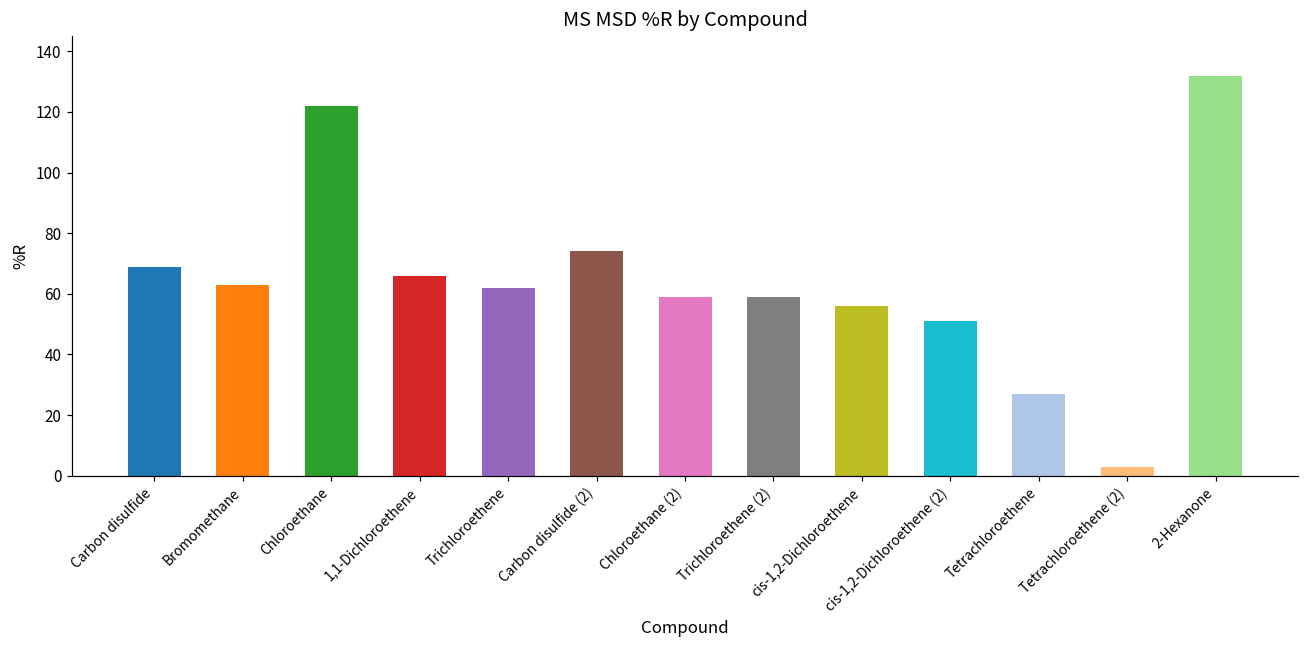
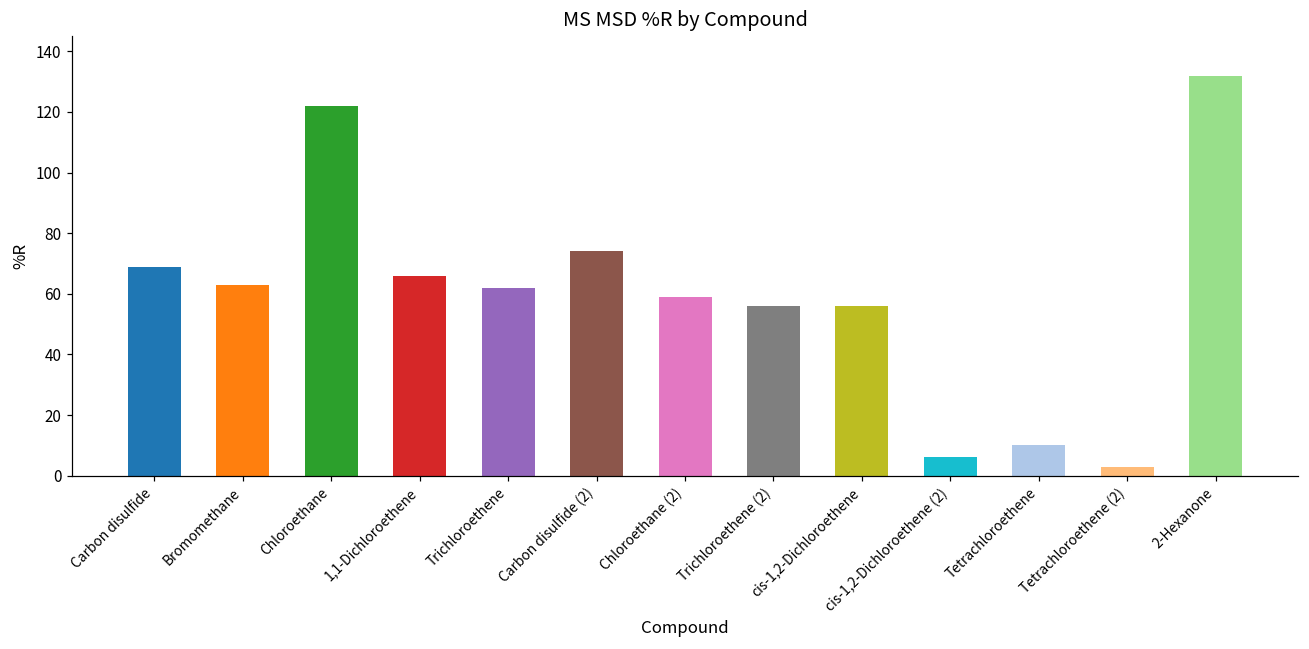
  {
    "Carbon disulfide": 69,
    "Bromomethane": 63,
    "Chloroethane": 122,
    "1,1-Dichloroethene": 66,
    "Trichloroethene": 62,
    "Carbon disulfide (2)": 74,
    "Chloroethane (2)": 59,
-   "Trichloroethene (2)": 59,
+   "Trichloroethene (2)": 56,
    "cis-1,2-Dichloroethene": 56,
-   "cis-1,2-Dichloroethene (2)": 51,
-   "Tetrachloroethene": 27,
+   "cis-1,2-Dichloroethene (2)": 6,
+   "Tetrachloroethene": 10,
    "Tetrachloroethene (2)": 3,
    "2-Hexanone": 132
  }
